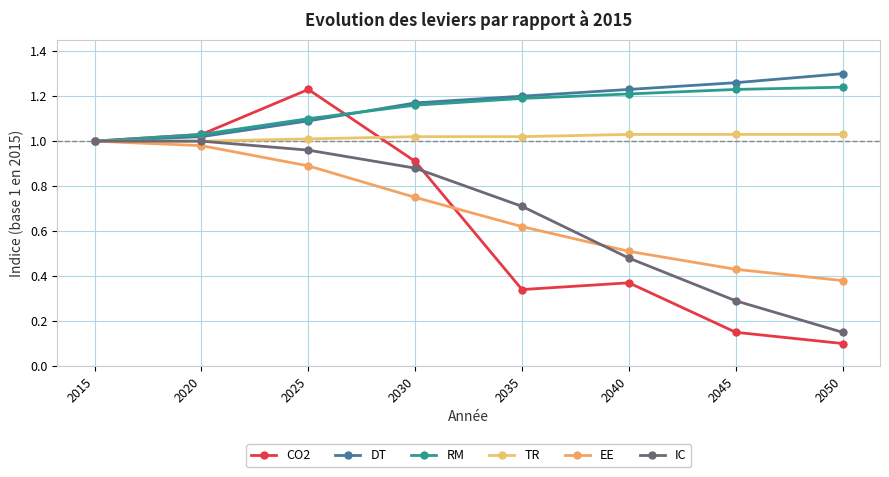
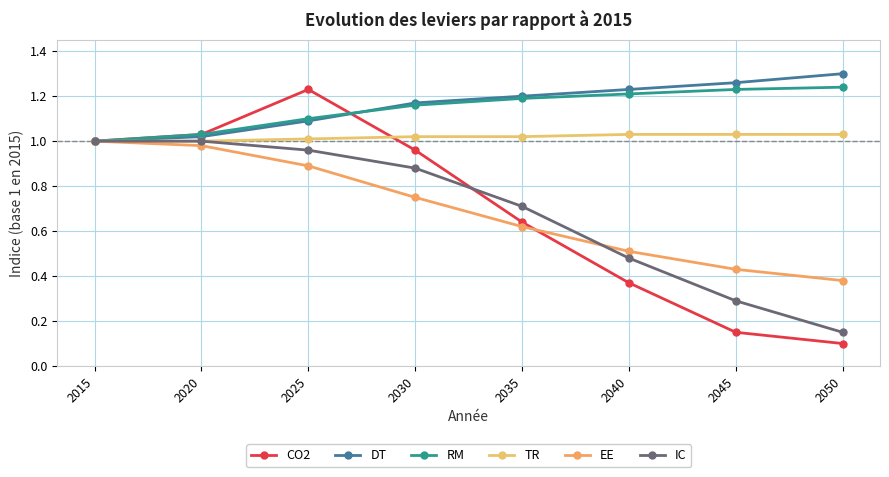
  {
    "CO2": {
      "2025": 1.23,
-     "2030": 0.91,
-     "2035": 0.34,
+     "2030": 0.96,
+     "2035": 0.64,
      "2040": 0.37,
      "2045": 0.15,
      "2050": 0.10
    }
  }
